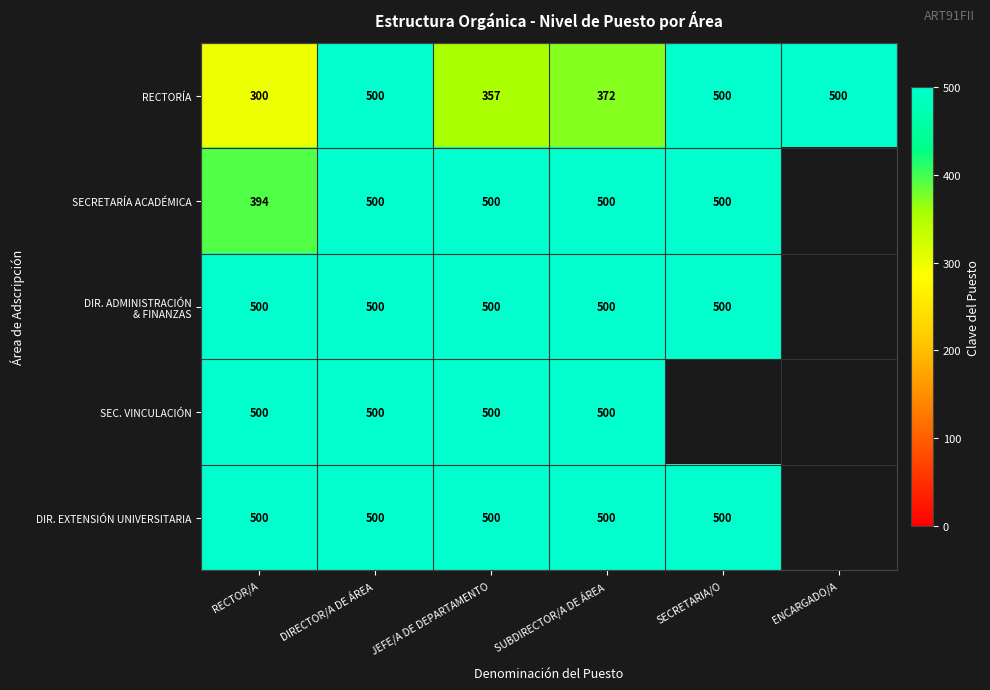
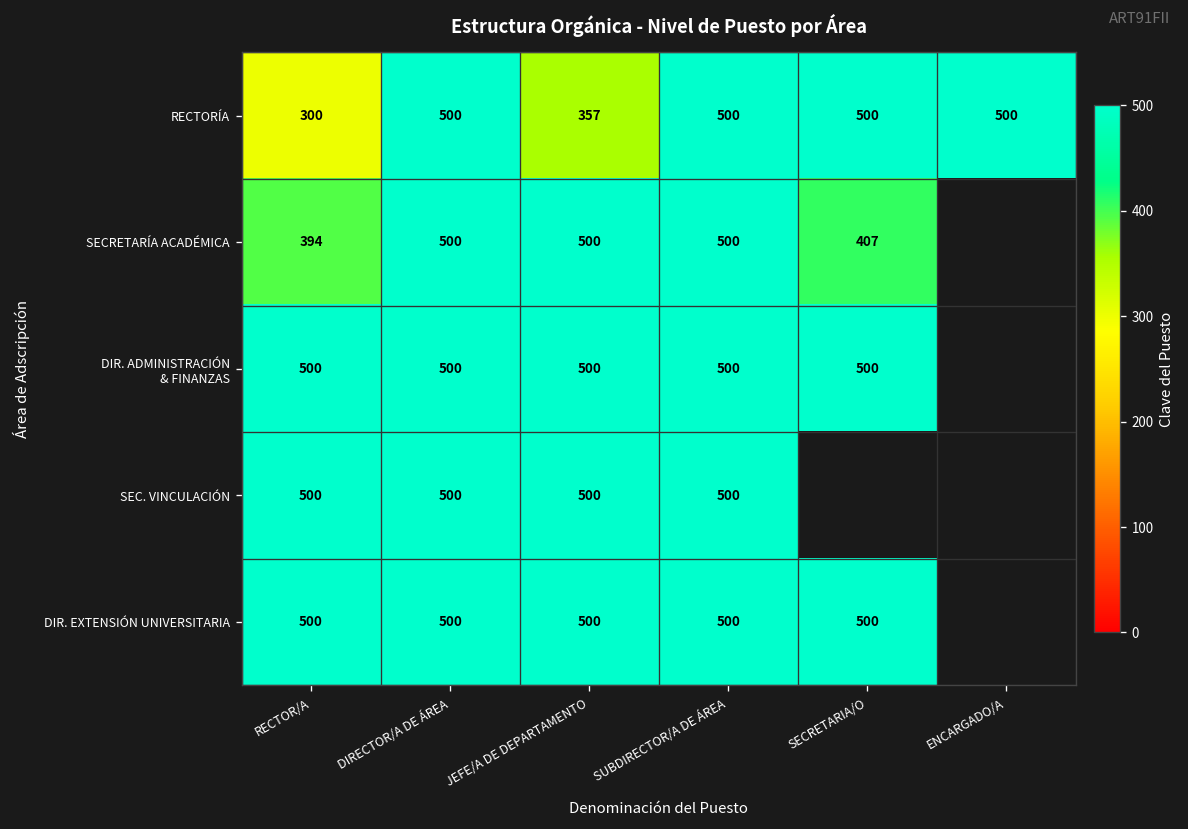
  {
    "RECTORÍA": {
      "RECTOR/A": 300,
      "DIRECTOR/A DE ÁREA": 500,
      "JEFE/A DE DEPARTAMENTO": 357,
-     "SUBDIRECTOR/A DE ÁREA": 372,
+     "SUBDIRECTOR/A DE ÁREA": 500,
      "SECRETARIA/O": 500,
      "ENCARGADO/A": 500
    },
    "SECRETARÍA ACADÉMICA": {
      "RECTOR/A": 394,
      "DIRECTOR/A DE ÁREA": 500,
      "JEFE/A DE DEPARTAMENTO": 500,
      "SUBDIRECTOR/A DE ÁREA": 500,
-     "SECRETARIA/O": 500
+     "SECRETARIA/O": 407
    },
    "DIR. ADMINISTRACIÓN & FINANZAS": {
      "RECTOR/A": 500,
      "DIRECTOR/A DE ÁREA": 500,
      "JEFE/A DE DEPARTAMENTO": 500,
      "SUBDIRECTOR/A DE ÁREA": 500,
      "SECRETARIA/O": 500
    },
    "SEC. VINCULACIÓN": {
      "RECTOR/A": 500,
      "DIRECTOR/A DE ÁREA": 500,
      "JEFE/A DE DEPARTAMENTO": 500,
      "SUBDIRECTOR/A DE ÁREA": 500
    },
    "DIR. EXTENSIÓN UNIVERSITARIA": {
      "RECTOR/A": 500,
      "DIRECTOR/A DE ÁREA": 500,
      "JEFE/A DE DEPARTAMENTO": 500,
      "SUBDIRECTOR/A DE ÁREA": 500,
      "SECRETARIA/O": 500
    }
  }
